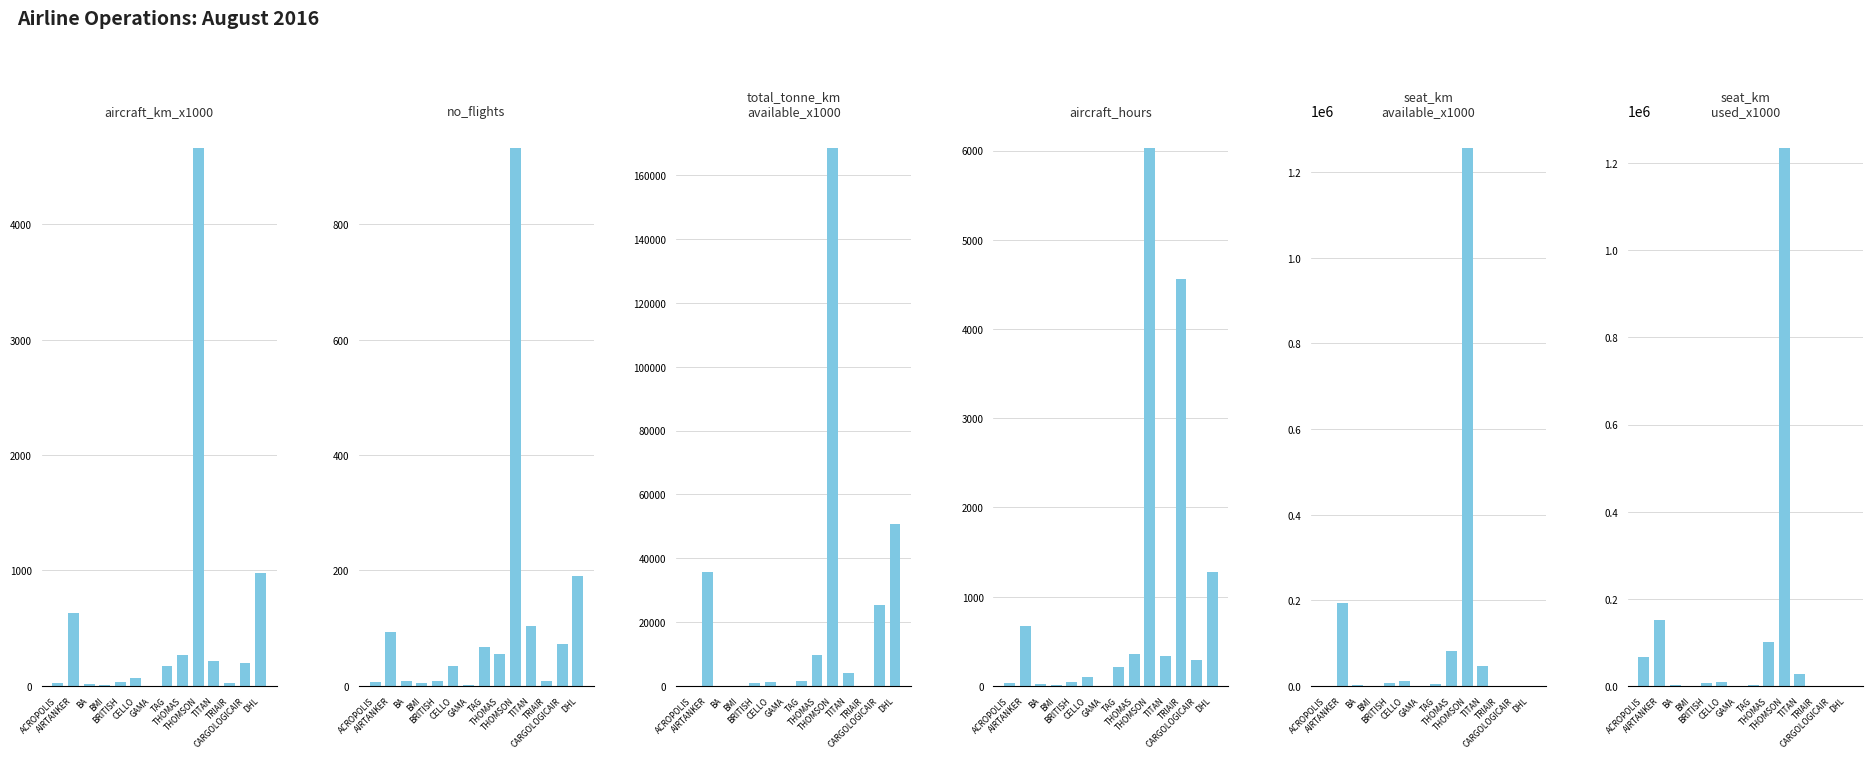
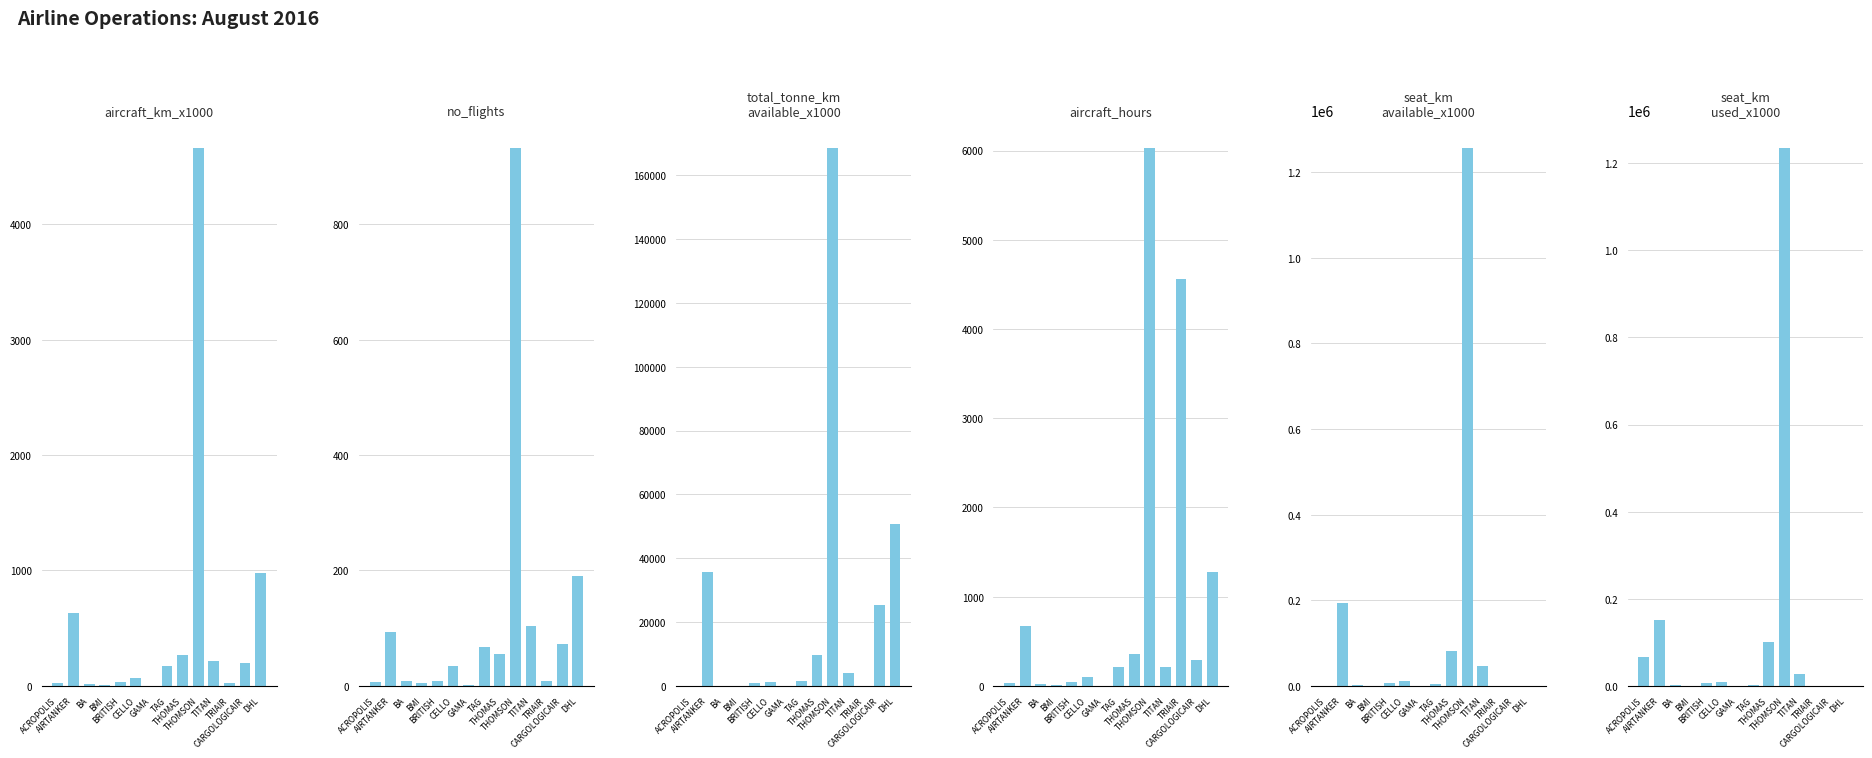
  {
    "aircraft_km_x1000": {
      "ACROPOLIS": 20,
      "AIRTANKER": 630,
      "BRITISH": 30,
      "CELLO": 60,
      "TAG": 170,
      "THOMAS": 270,
      "THOMSON": 4660,
      "TITAN": 220,
      "TRIAIR": 20,
      "CARGOLOGICAIR": 200,
      "DHL": 980
    },
    "no_flights": {
      "ACROPOLIS": 10,
      "AIRTANKER": 90,
      "BA": 10,
      "BMI": 10,
      "BRITISH": 10,
      "CELLO": 30,
      "TAG": 70,
      "THOMAS": 60,
      "THOMSON": 930,
      "TITAN": 100,
      "TRIAIR": 10,
      "CARGOLOGICAIR": 70,
      "DHL": 190
    },
    "total_tonne_km available_x1000": {
      "AIRTANKER": 36000,
      "BRITISH": 1000,
      "CELLO": 1000,
      "TAG": 2000,
      "THOMAS": 10000,
      "THOMSON": 169000,
      "TITAN": 4000,
      "CARGOLOGICAIR": 25000,
      "DHL": 51000
    },
    "aircraft_hours": {
      "ACROPOLIS": 0,
      "AIRTANKER": 700,
      "BRITISH": 0,
      "CELLO": 100,
      "TAG": 200,
      "THOMAS": 400,
      "THOMSON": 6000,
-     "TITAN": 300,
+     "TITAN": 200,
      "TRIAIR": 4600,
      "CARGOLOGICAIR": 300,
      "DHL": 1300
    },
    "seat_km available_x1000": {
      "AIRTANKER": 190000,
      "BRITISH": 10000,
      "CELLO": 10000,
      "THOMAS": 80000,
      "THOMSON": 1260000,
      "TITAN": 50000,
      "CARGOLOGICAIR": 0,
      "DHL": 0
    },
    "seat_km used_x1000": {
      "ACROPOLIS": 70000,
      "AIRTANKER": 150000,
      "BRITISH": 10000,
      "CELLO": 10000,
      "THOMAS": 100000,
      "THOMSON": 1240000,
      "TITAN": 30000,
      "CARGOLOGICAIR": 0,
      "DHL": 0
    }
  }
